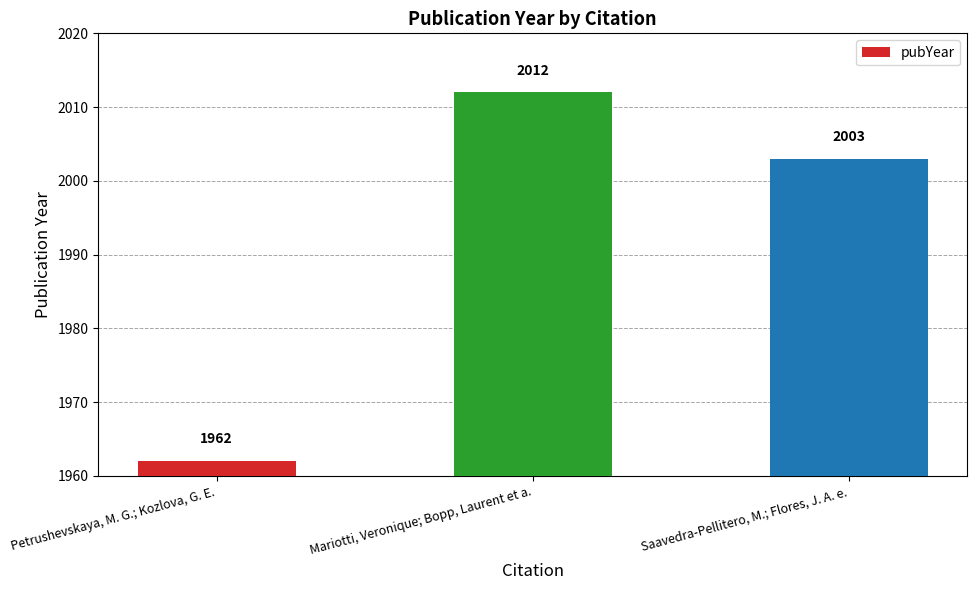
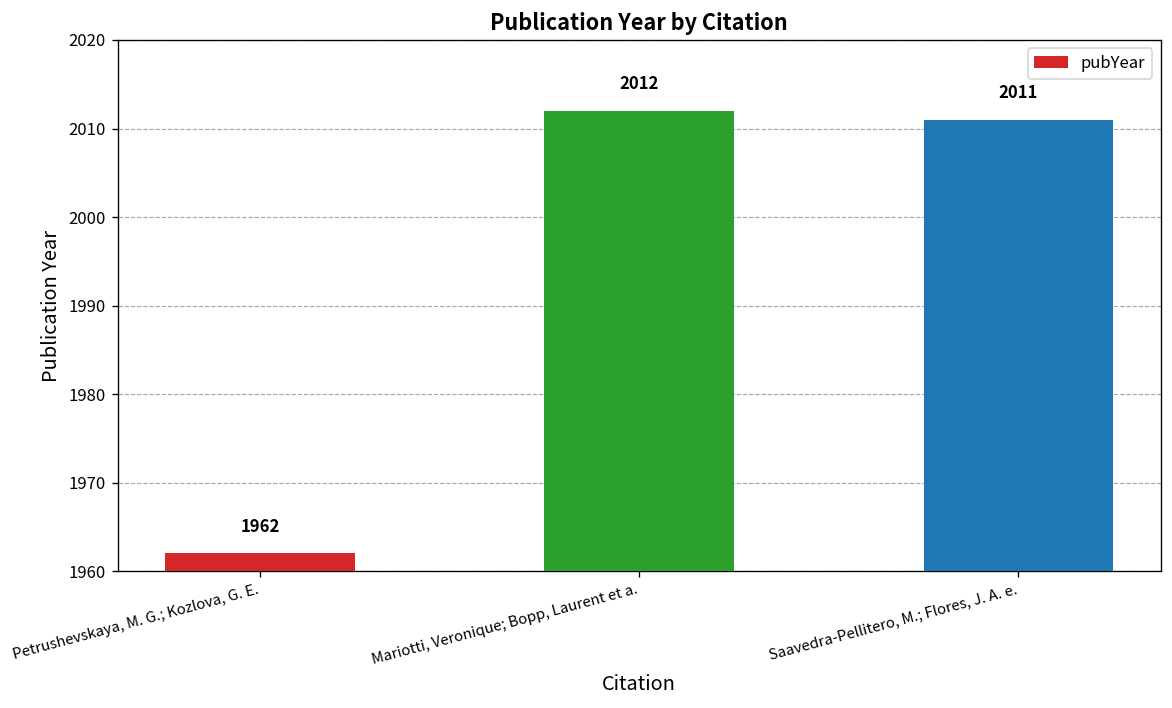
  {
    "Petrushevskaya, M. G.; Kozlova, G. E.": 1962,
    "Mariotti, Veronique; Bopp, Laurent et a.": 2012,
-   "Saavedra-Pellitero, M.; Flores, J. A. e.": 2003
+   "Saavedra-Pellitero, M.; Flores, J. A. e.": 2011
  }
